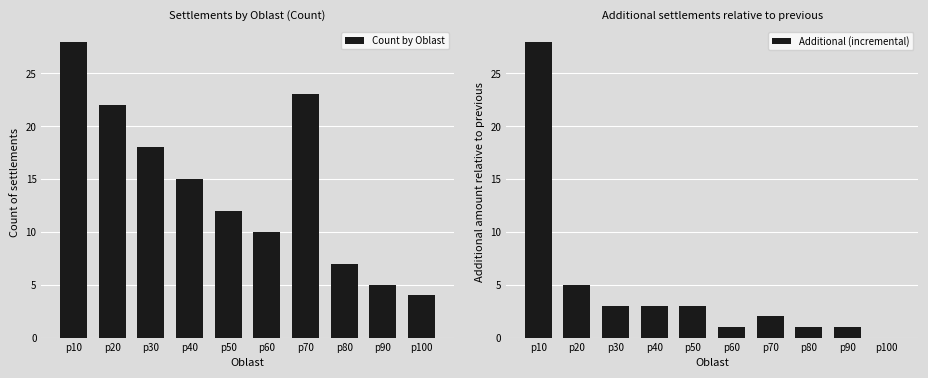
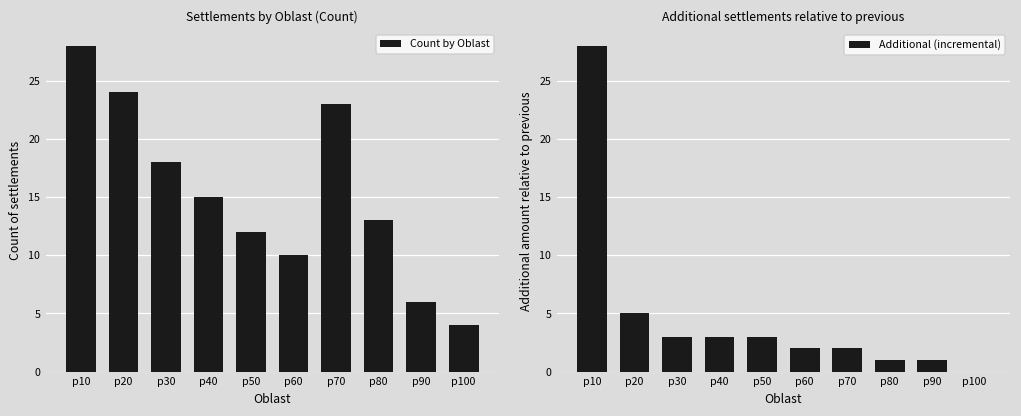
  {
    "Settlements by Oblast (Count)": {
      "p10": 28,
-     "p20": 22,
+     "p20": 24,
      "p30": 18,
      "p40": 15,
      "p50": 12,
      "p60": 10,
      "p70": 23,
-     "p80": 7,
-     "p90": 5,
+     "p80": 13,
+     "p90": 6,
      "p100": 4
    },
    "Additional settlements relative to previous": {
      "p10": 28,
      "p20": 5,
      "p30": 3,
      "p40": 3,
      "p50": 3,
-     "p60": 1,
+     "p60": 2,
      "p70": 2,
      "p80": 1,
      "p90": 1,
      "p100": 0
    }
  }
